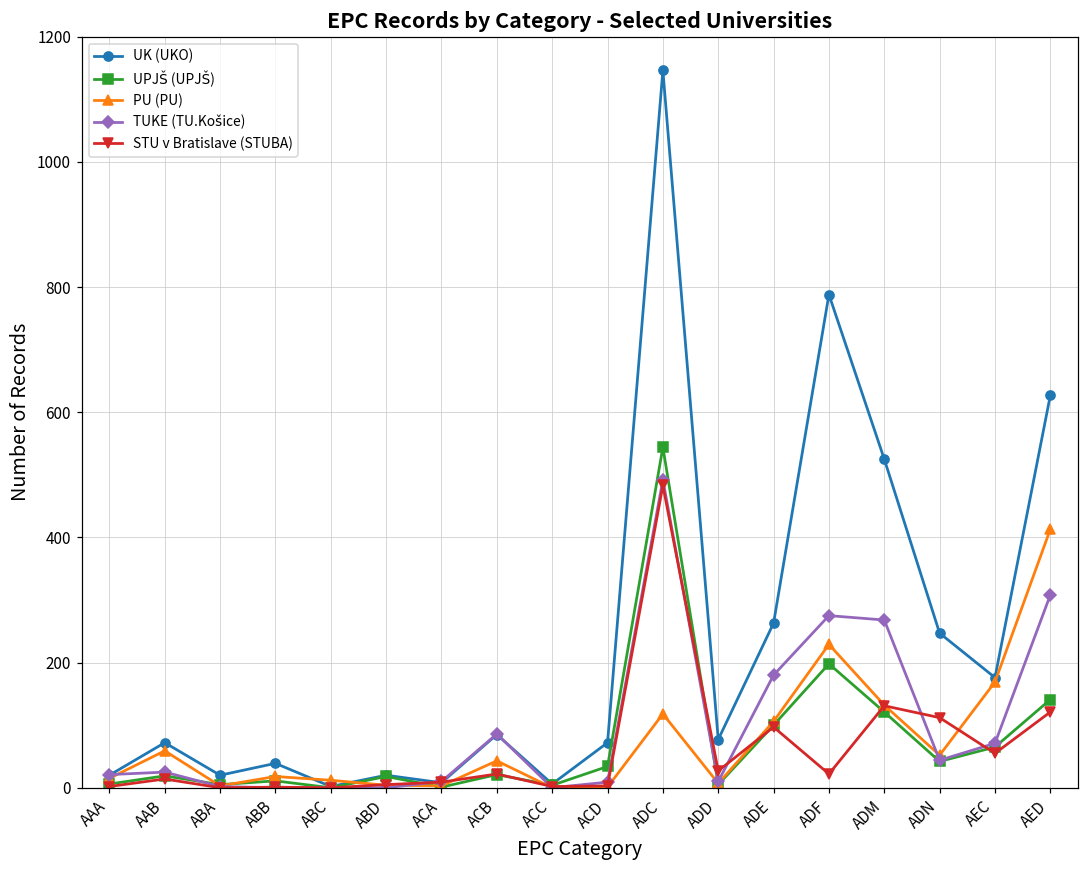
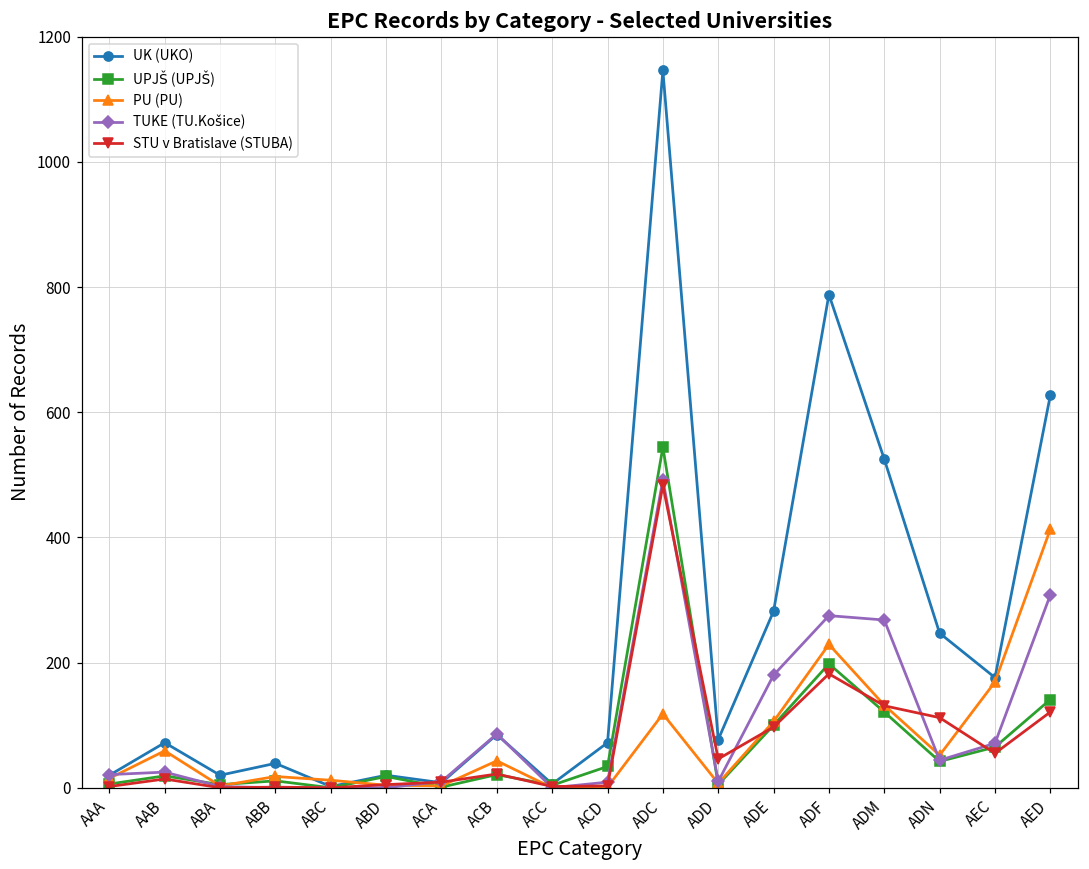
  {
    "UK (UKO)": {
      "AAB": 70,
      "ABA": 20,
      "ABB": 40,
      "ACD": 70,
      "ADC": 1150,
      "ADD": 80,
-     "ADE": 260,
+     "ADE": 280,
      "ADF": 790,
      "ADM": 530,
      "ADN": 250,
      "AEC": 180,
      "AED": 630
    },
    "UPJŠ (UPJŠ)": {
      "AAB": 20,
      "ABB": 10,
      "ACD": 30,
      "ADC": 540,
      "ADF": 200,
      "ADM": 120,
      "AEC": 70,
      "AED": 140
    },
    "PU (PU)": {
      "AAA": 20,
      "AAB": 60,
      "ABB": 20,
      "ABC": 10,
      "ACB": 40,
      "ADC": 120,
      "ADE": 110,
      "ADF": 230,
      "ADN": 50,
      "AEC": 170,
      "AED": 410
    },
    "TUKE (TU.Košice)": {
      "AAB": 30,
      "ACD": 10,
      "ADC": 490,
      "ADE": 180,
      "ADF": 280,
      "ADM": 270,
      "AEC": 70,
      "AED": 310
    },
    "STU v Bratislave (STUBA)": {
      "AAB": 10,
      "ADC": 480,
-     "ADD": 30,
-     "ADF": 20,
+     "ADD": 50,
+     "ADF": 180,
      "ADN": 110,
      "AEC": 60,
      "AED": 120
    }
  }
